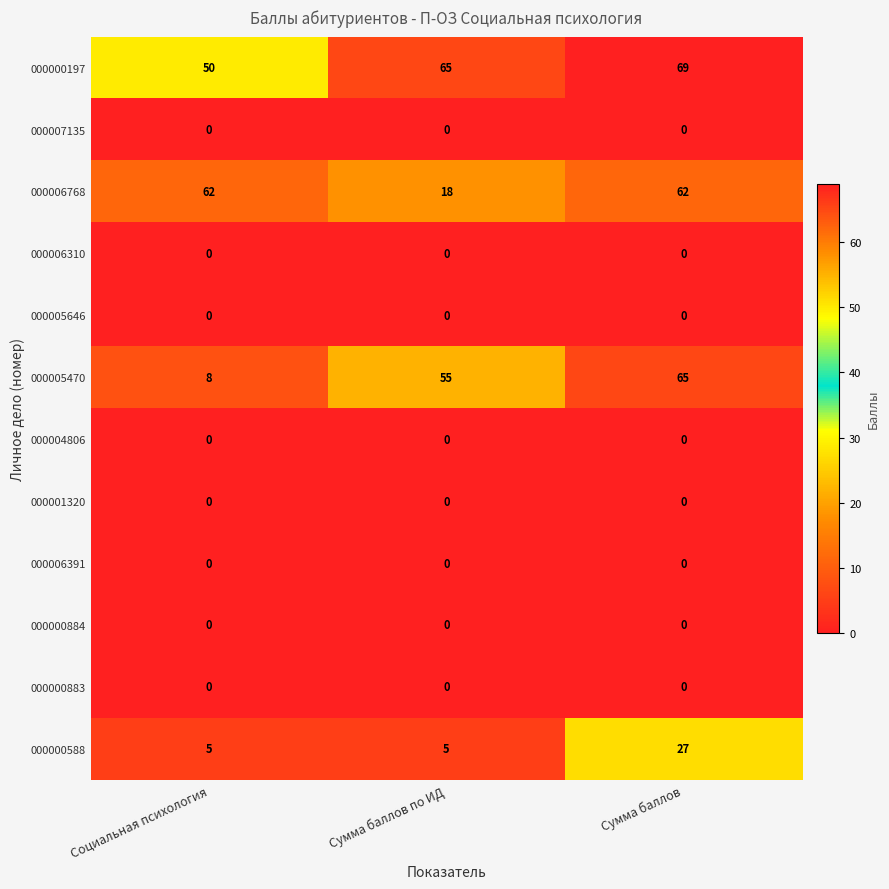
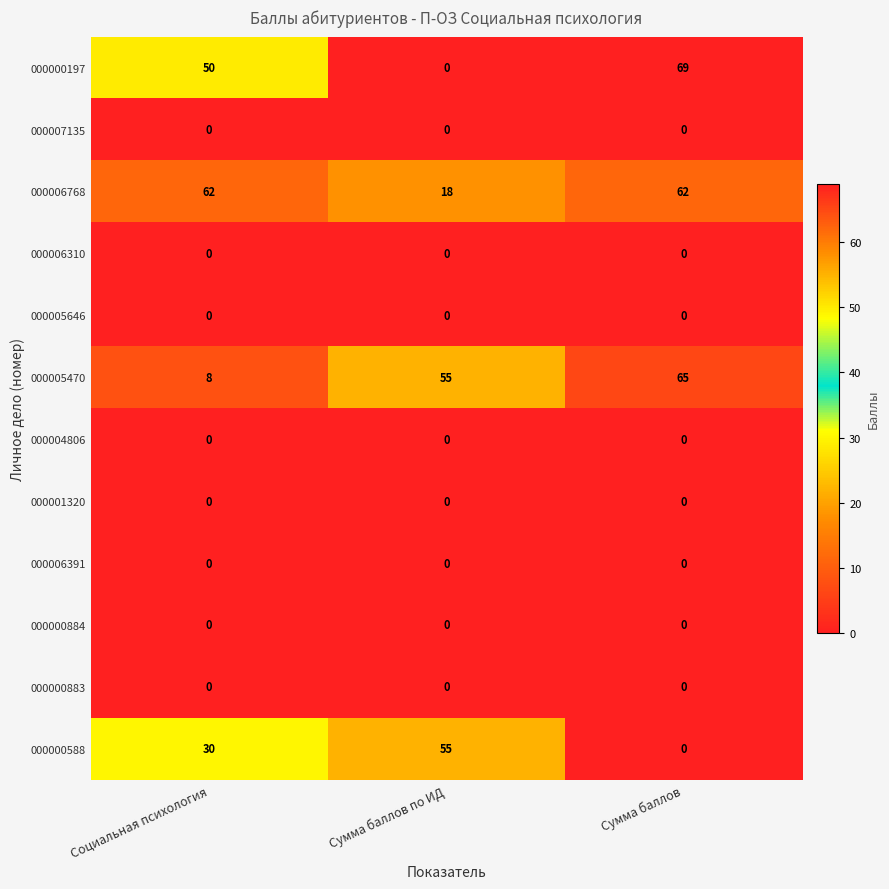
  {
    "000000197": {
      "Социальная психология": 50,
-     "Сумма баллов по ИД": 65,
+     "Сумма баллов по ИД": 0,
      "Сумма баллов": 69
    },
    "000007135": {
      "Социальная психология": 0,
      "Сумма баллов по ИД": 0,
      "Сумма баллов": 0
    },
    "000006768": {
      "Социальная психология": 62,
      "Сумма баллов по ИД": 18,
      "Сумма баллов": 62
    },
    "000006310": {
      "Социальная психология": 0,
      "Сумма баллов по ИД": 0,
      "Сумма баллов": 0
    },
    "000005646": {
      "Социальная психология": 0,
      "Сумма баллов по ИД": 0,
      "Сумма баллов": 0
    },
    "000005470": {
      "Социальная психология": 8,
      "Сумма баллов по ИД": 55,
      "Сумма баллов": 65
    },
    "000004806": {
      "Социальная психология": 0,
      "Сумма баллов по ИД": 0,
      "Сумма баллов": 0
    },
    "000001320": {
      "Социальная психология": 0,
      "Сумма баллов по ИД": 0,
      "Сумма баллов": 0
    },
    "000006391": {
      "Социальная психология": 0,
      "Сумма баллов по ИД": 0,
      "Сумма баллов": 0
    },
    "000000884": {
      "Социальная психология": 0,
      "Сумма баллов по ИД": 0,
      "Сумма баллов": 0
    },
    "000000883": {
      "Социальная психология": 0,
      "Сумма баллов по ИД": 0,
      "Сумма баллов": 0
    },
    "000000588": {
-     "Социальная психология": 5,
-     "Сумма баллов по ИД": 5,
-     "Сумма баллов": 27
+     "Социальная психология": 30,
+     "Сумма баллов по ИД": 55,
+     "Сумма баллов": 0
    }
  }
